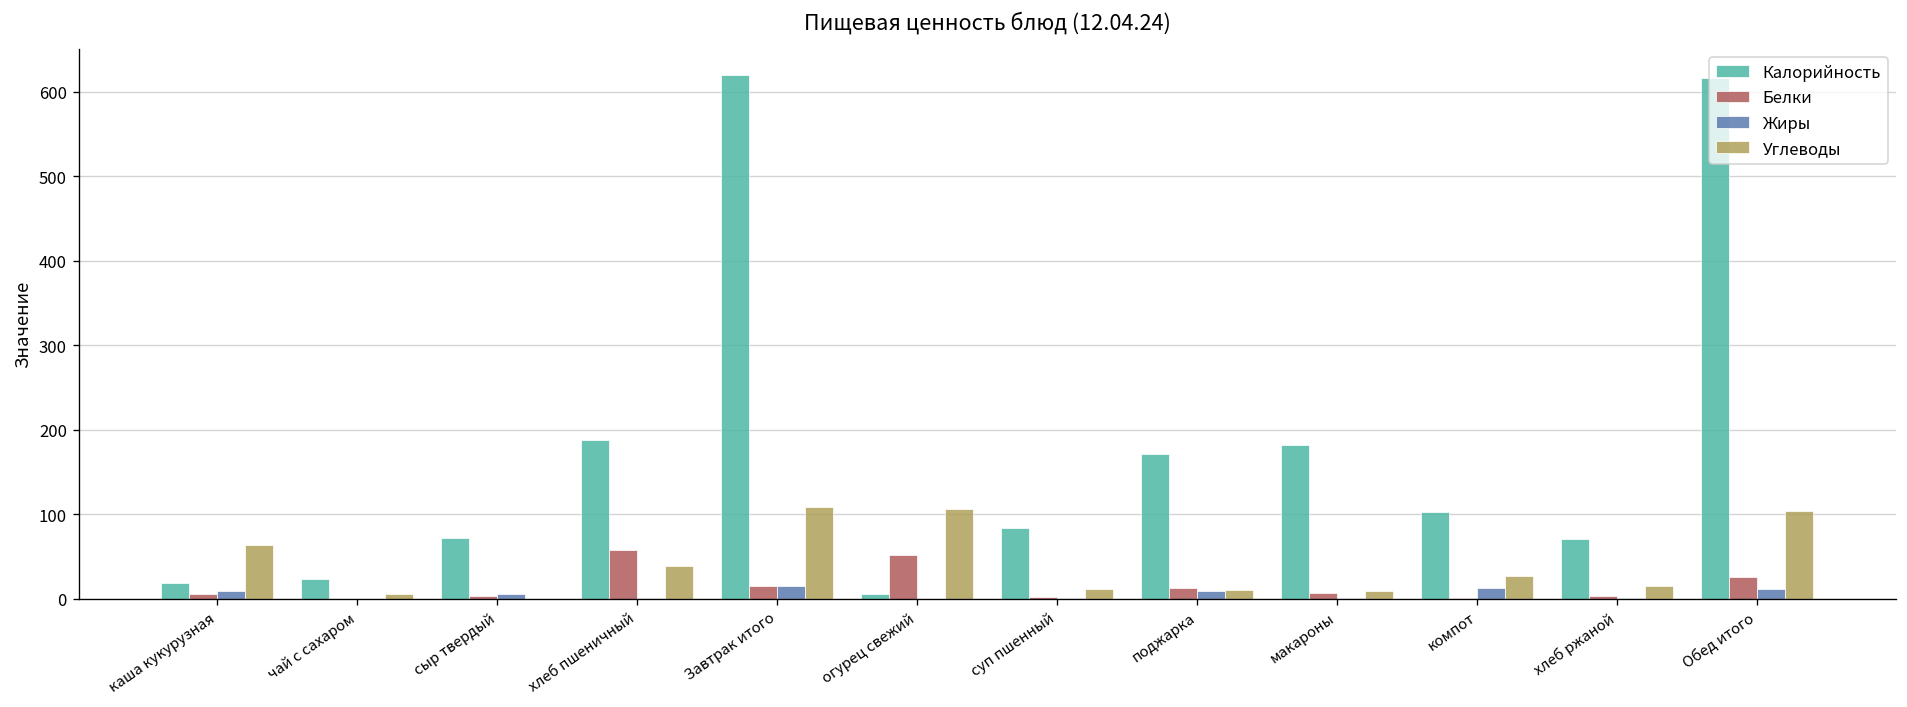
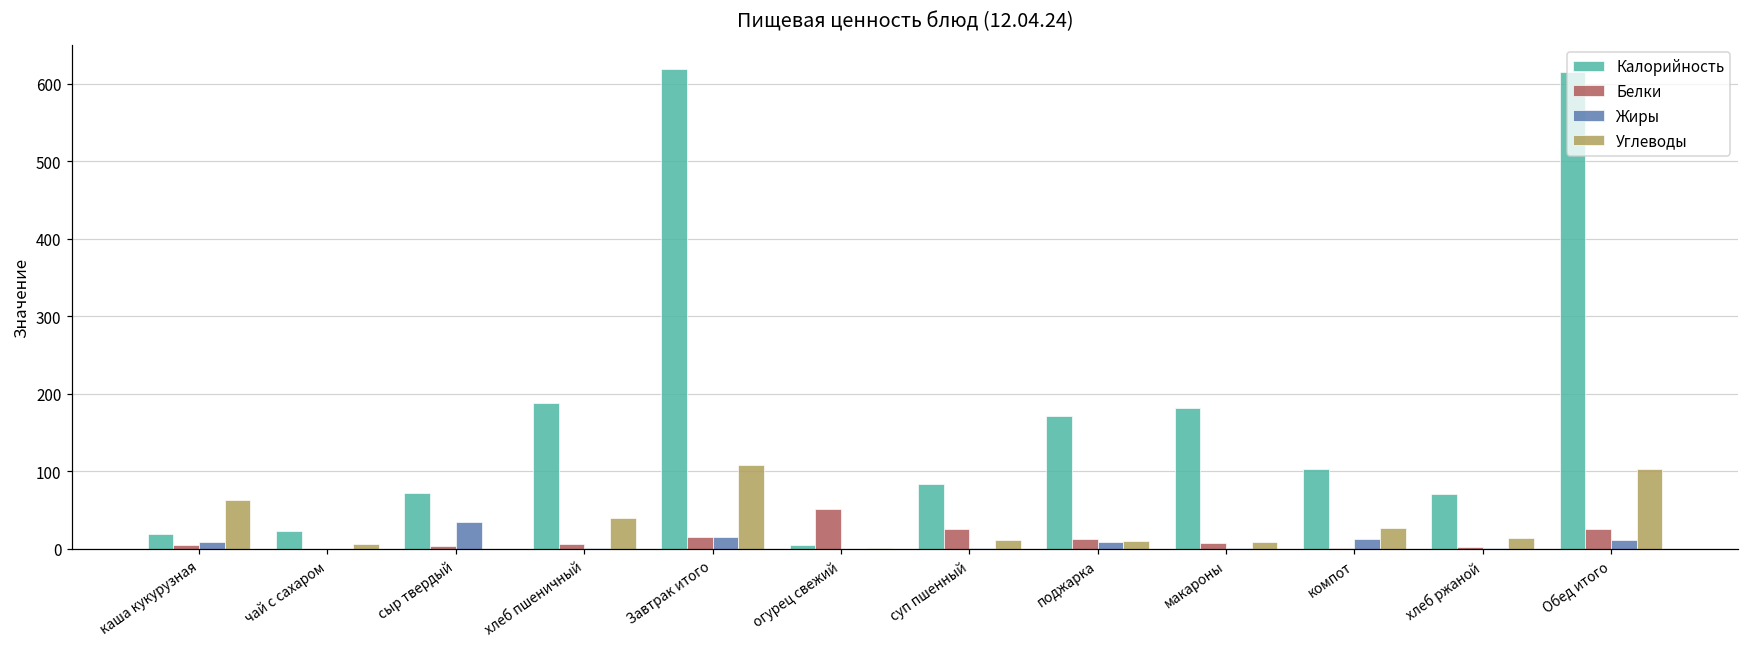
  {
    "Калорийность": {
      "каша кукурузная": 20,
      "чай с сахаром": 20,
      "сыр твердый": 70,
      "хлеб пшеничный": 190,
      "Завтрак итого": 620,
      "огурец свежий": 10,
      "суп пшенный": 80,
      "поджарка": 170,
      "макароны": 180,
      "компот": 100,
      "хлеб ржаной": 70
    },
    "Белки": {
      "каша кукурузная": 10,
-     "хлеб пшеничный": 60,
+     "хлеб пшеничный": 10,
      "Завтрак итого": 10,
      "огурец свежий": 50,
-     "суп пшенный": 0,
+     "суп пшенный": 30,
      "поджарка": 10,
      "макароны": 10,
      "Обед итого": 30
    },
    "Жиры": {
      "каша кукурузная": 10,
-     "сыр твердый": 10,
+     "сыр твердый": 30,
      "Завтрак итого": 20,
      "поджарка": 10,
      "компот": 10,
      "Обед итого": 10
    },
    "Углеводы": {
      "каша кукурузная": 60,
      "чай с сахаром": 10,
      "сыр твердый": 0,
      "хлеб пшеничный": 40,
      "Завтрак итого": 110,
-     "огурец свежий": 110,
+     "огурец свежий": 0,
      "суп пшенный": 10,
      "поджарка": 10,
      "макароны": 10,
      "компот": 30,
      "хлеб ржаной": 10,
      "Обед итого": 100
    }
  }
